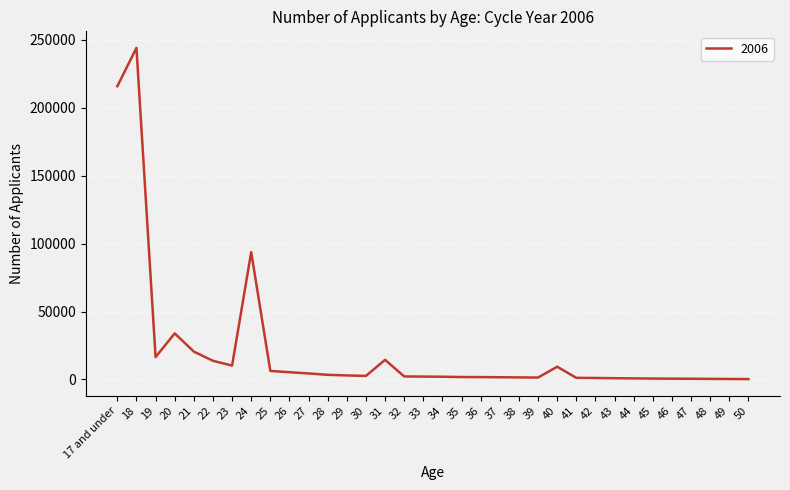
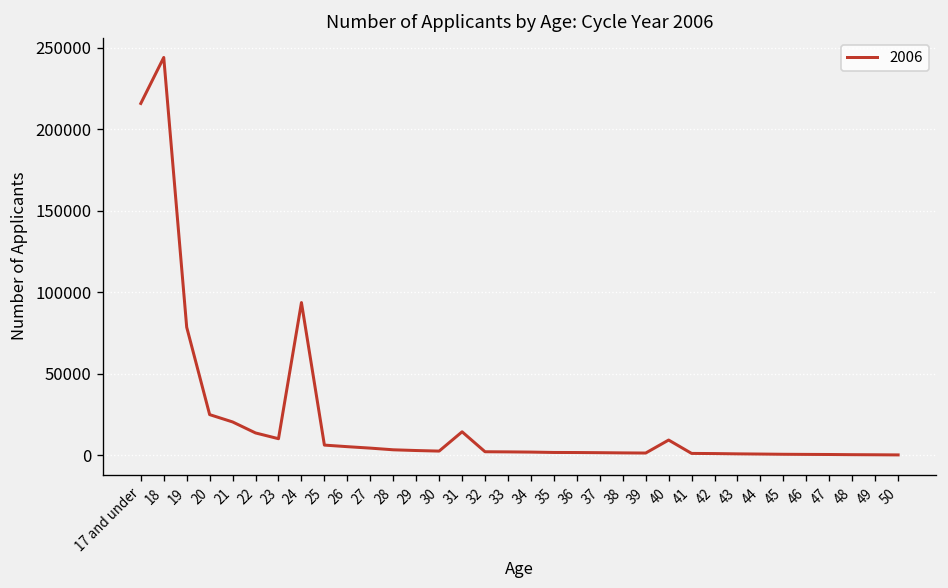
  {
    "17 and under": 216000,
    "18": 244000,
-   "19": 16000,
-   "20": 34000,
+   "19": 79000,
+   "20": 25000,
    "21": 20000,
    "22": 14000,
    "23": 10000,
    "24": 94000,
    "25": 6000,
    "26": 5000,
    "27": 4000,
    "28": 3000,
    "29": 3000,
    "30": 3000,
    "31": 14000,
    "32": 2000,
    "33": 2000,
    "34": 2000,
    "35": 2000,
    "36": 2000,
    "37": 2000,
    "38": 2000,
    "39": 1000,
    "40": 9000,
    "41": 1000,
    "42": 1000,
    "43": 1000,
    "44": 1000,
    "45": 1000,
    "46": 1000,
    "47": 1000,
    "48": 0,
    "49": 0,
    "50": 0
  }
